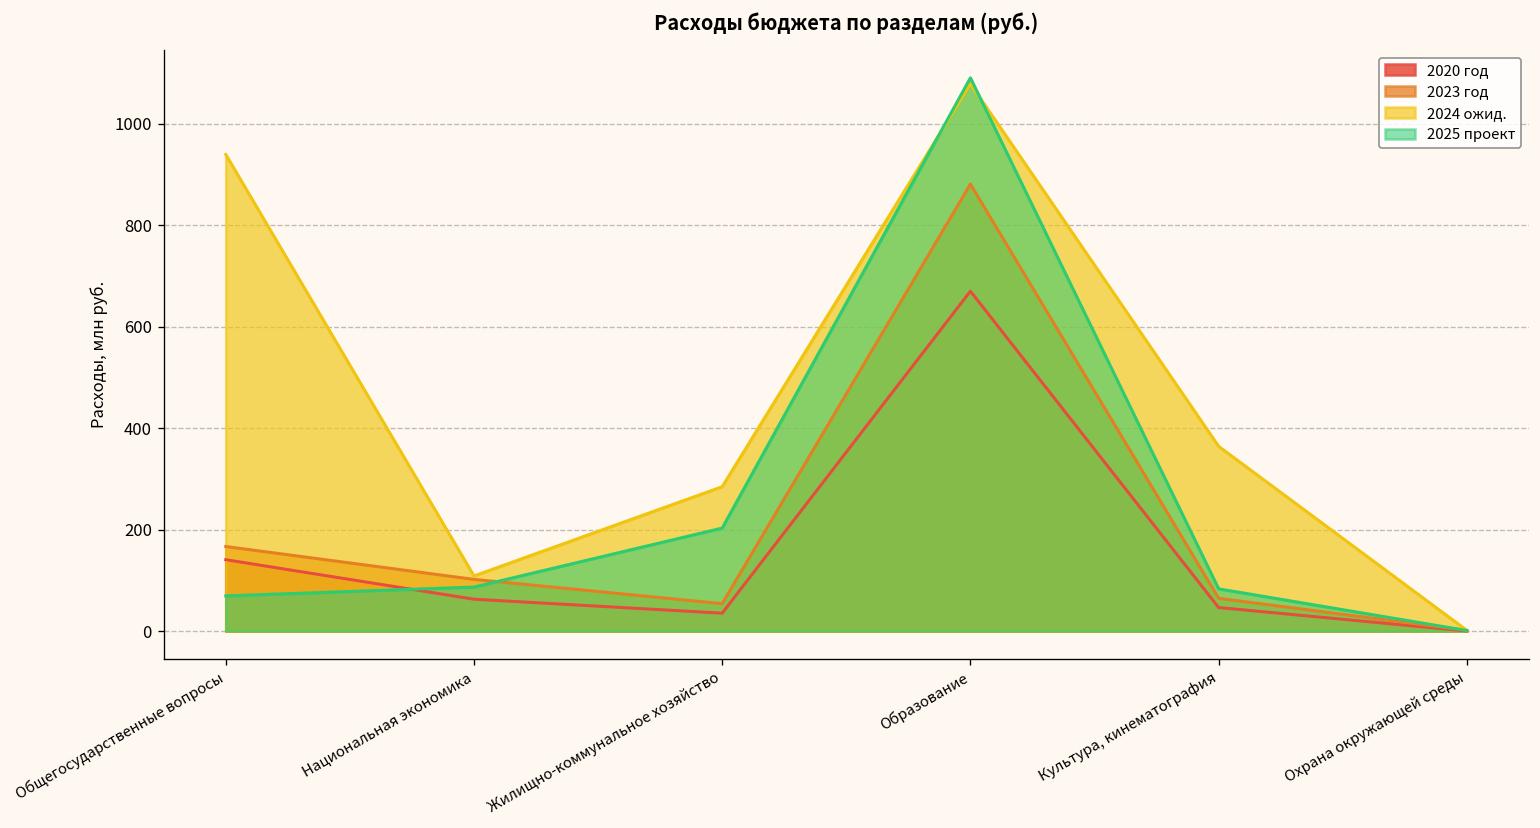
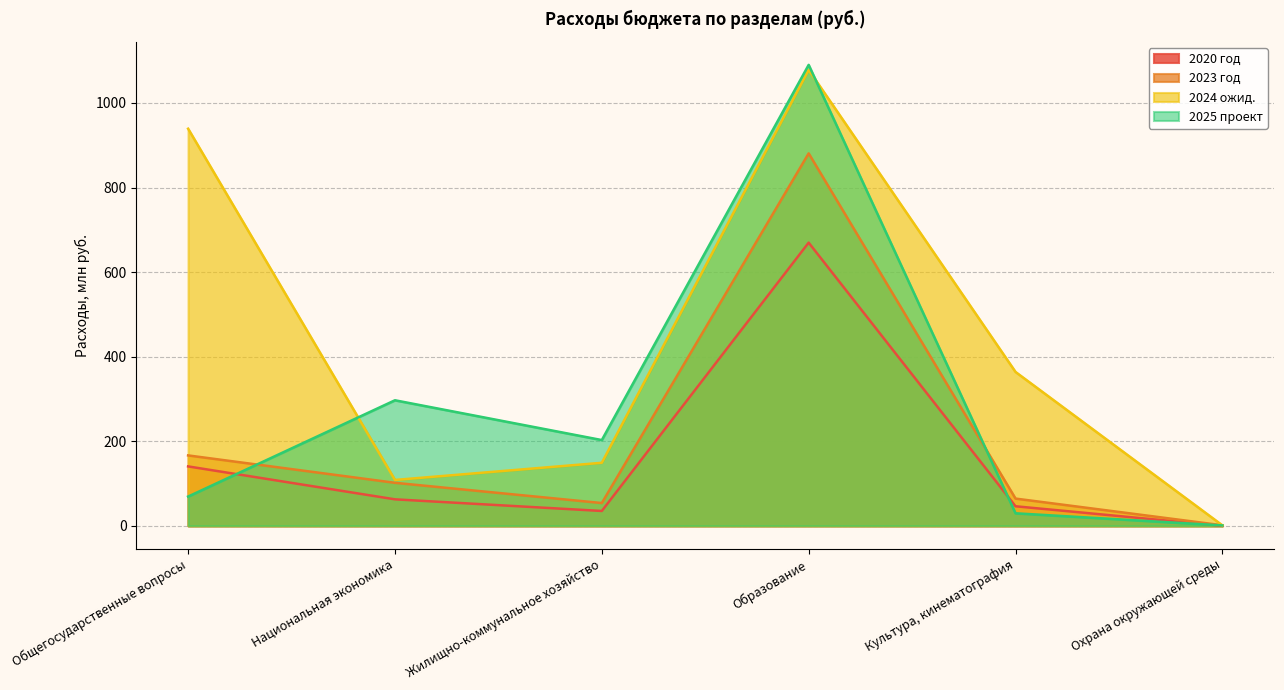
  {
    "2024 ожид.": {
      "Общегосударственные вопросы": 940,
      "Национальная экономика": 110,
-     "Жилищно-коммунальное хозяйство": 280,
+     "Жилищно-коммунальное хозяйство": 150,
      "Образование": 1080,
      "Культура, кинематография": 360
    },
    "2025 проект": {
      "Общегосударственные вопросы": 70,
-     "Национальная экономика": 90,
+     "Национальная экономика": 300,
      "Жилищно-коммунальное хозяйство": 200,
      "Образование": 1090,
-     "Культура, кинематография": 80
+     "Культура, кинематография": 30
    }
  }
